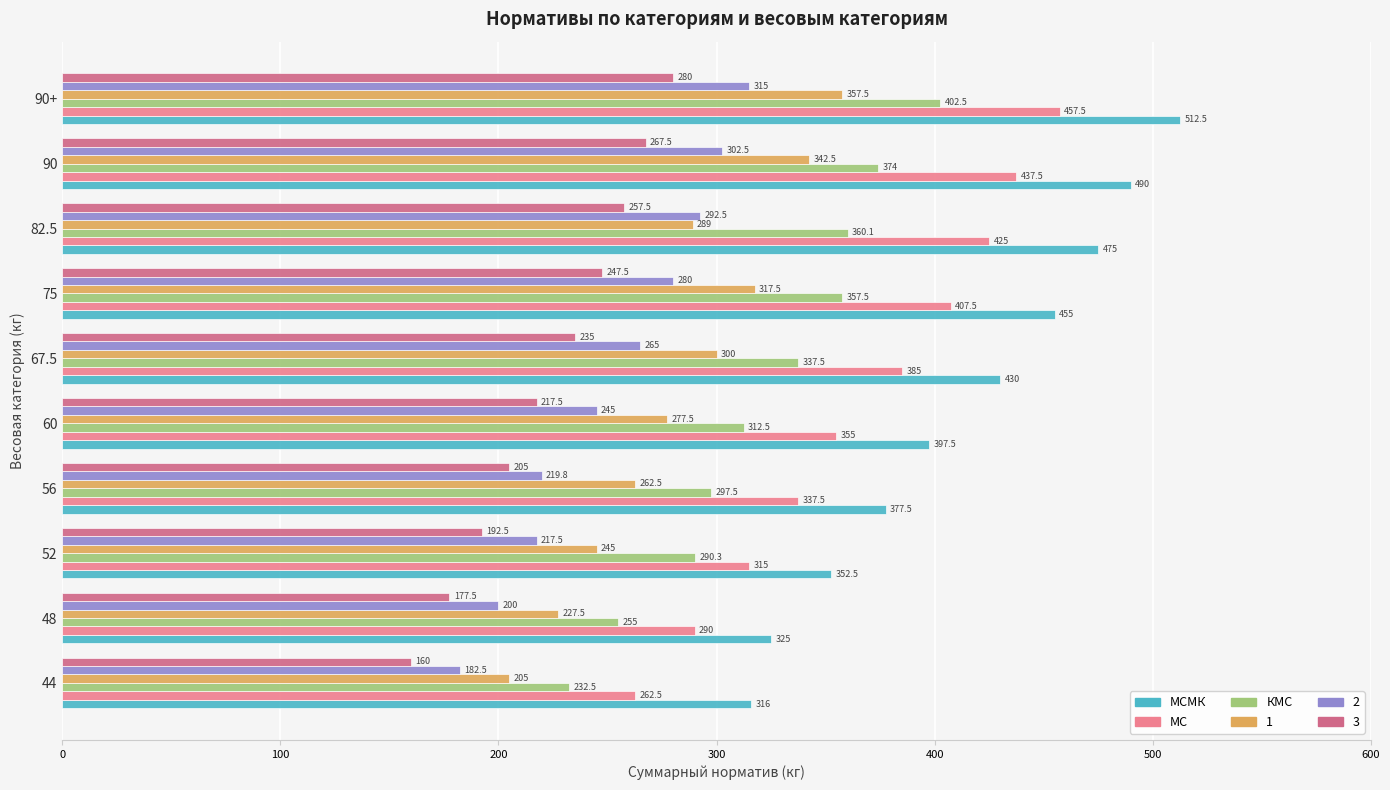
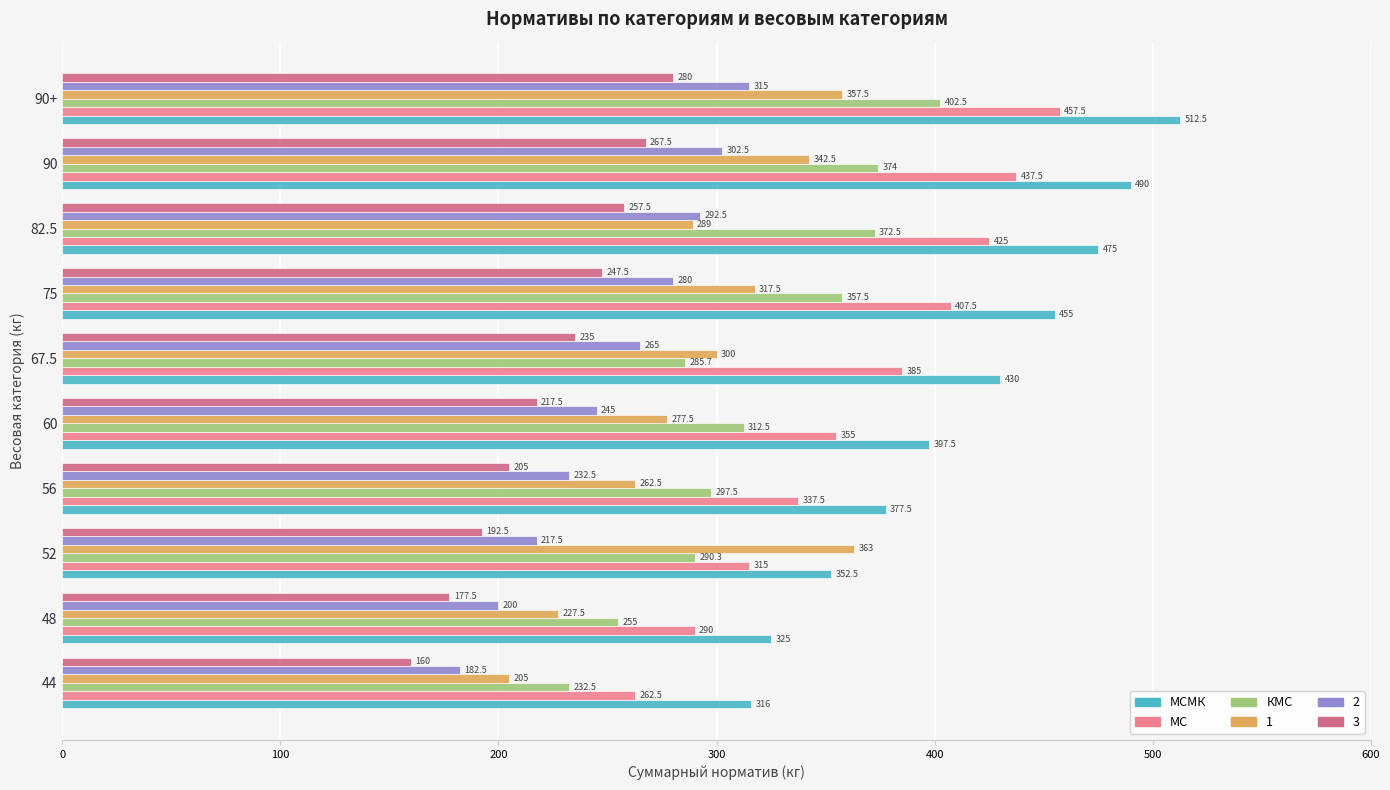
  {
    "МСМК": {
      "90+": 512.5,
      "90": 490,
      "82.5": 475,
      "75": 455,
      "67.5": 430,
      "60": 397.5,
      "56": 377.5,
      "52": 352.5,
      "48": 325,
      "44": 316
    },
    "КМС": {
      "90+": 402.5,
      "90": 374,
-     "82.5": 360.1,
+     "82.5": 372.5,
      "75": 357.5,
-     "67.5": 337.5,
+     "67.5": 285.7,
      "60": 312.5,
      "56": 297.5,
      "52": 290.3,
      "48": 255,
      "44": 232.5
    },
    "1": {
      "90+": 357.5,
      "90": 342.5,
      "82.5": 289,
      "75": 317.5,
      "67.5": 300,
      "60": 277.5,
      "56": 262.5,
-     "52": 245,
+     "52": 363,
      "48": 227.5,
      "44": 205
    },
    "2": {
      "90+": 315,
      "90": 302.5,
      "82.5": 292.5,
      "75": 280,
      "67.5": 265,
      "60": 245,
-     "56": 219.8,
+     "56": 232.5,
      "52": 217.5,
      "48": 200,
      "44": 182.5
    }
  }
